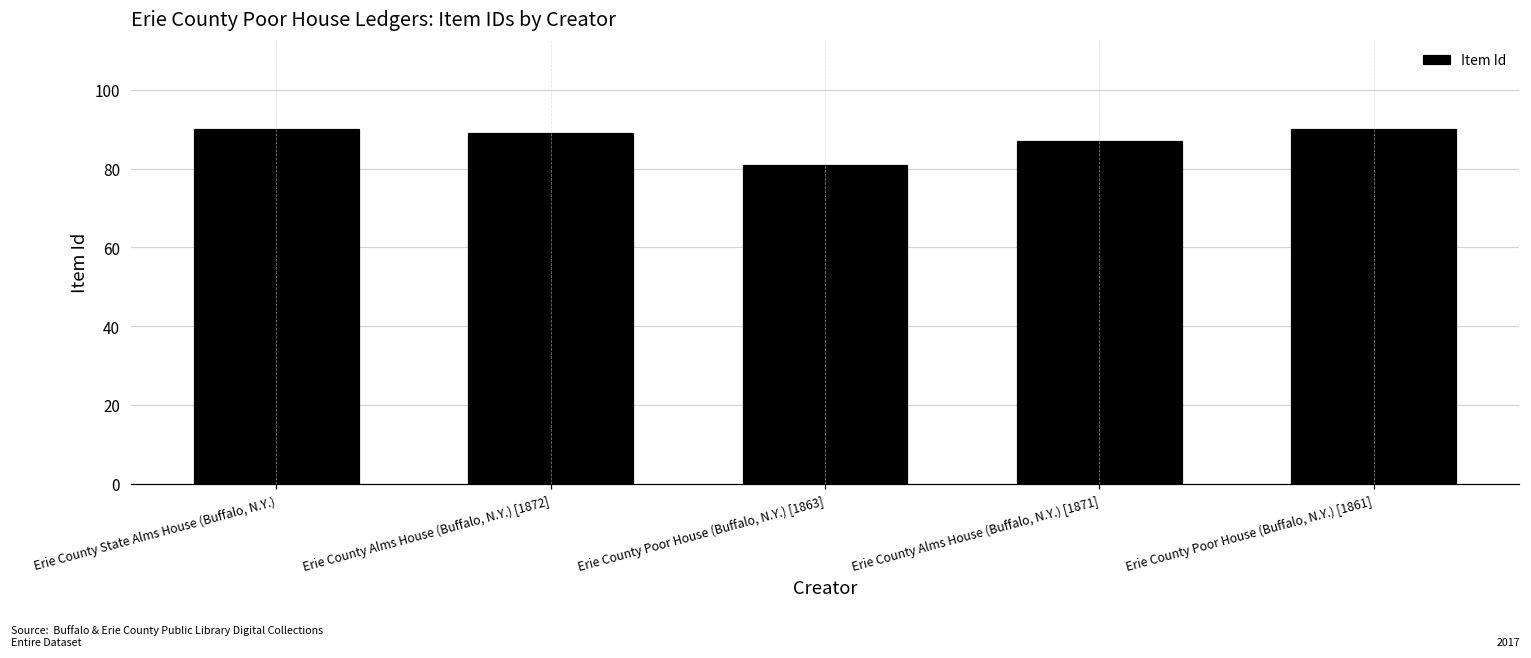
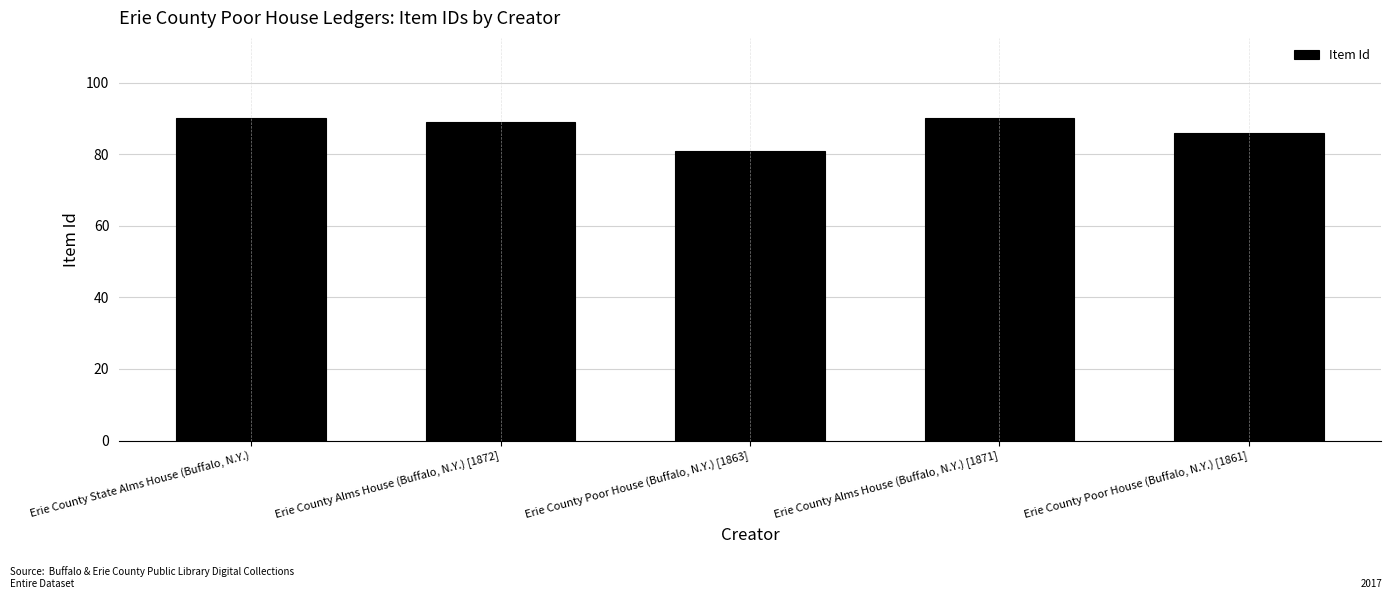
  {
    "Erie County State Alms House (Buffalo, N.Y.)": 90,
    "Erie County Alms House (Buffalo, N.Y.) [1872]": 89,
    "Erie County Poor House (Buffalo, N.Y.) [1863]": 81,
-   "Erie County Alms House (Buffalo, N.Y.) [1871]": 87,
-   "Erie County Poor House (Buffalo, N.Y.) [1861]": 90
+   "Erie County Alms House (Buffalo, N.Y.) [1871]": 90,
+   "Erie County Poor House (Buffalo, N.Y.) [1861]": 86
  }
